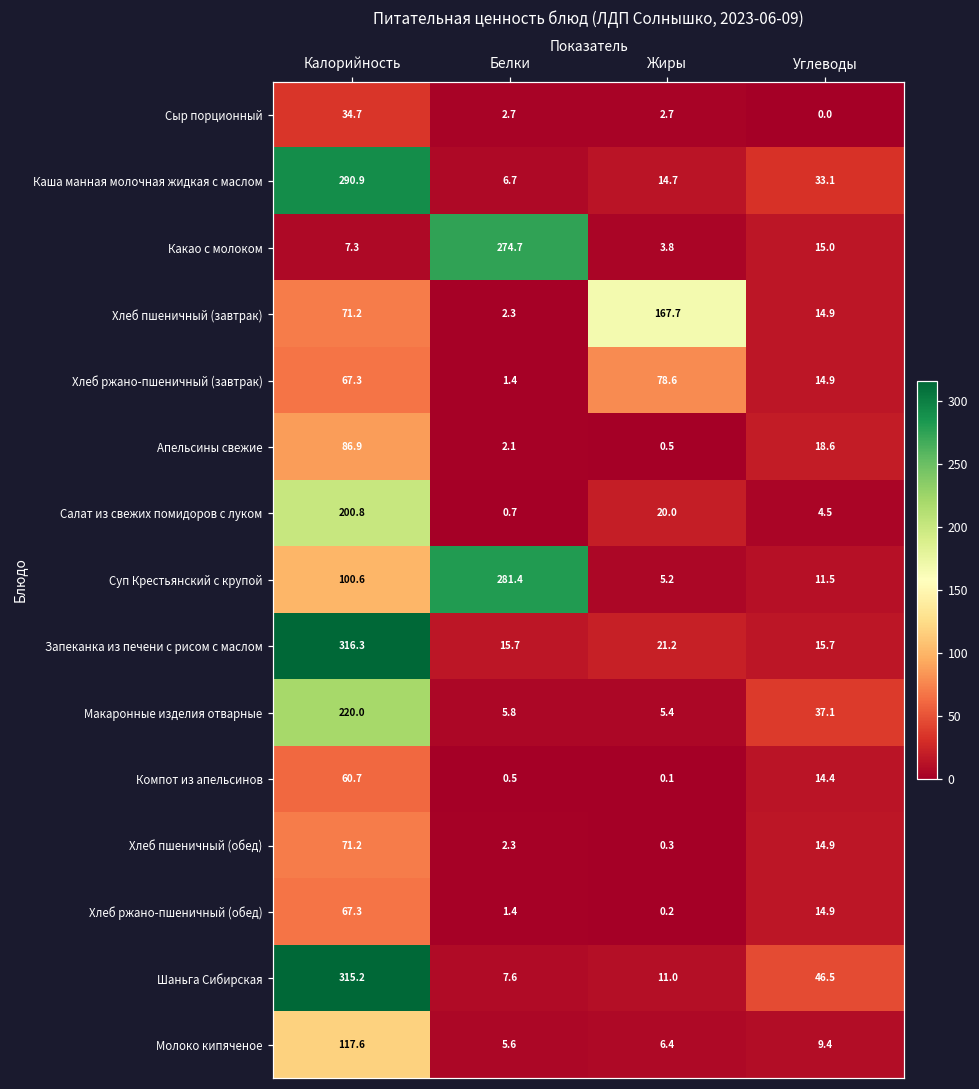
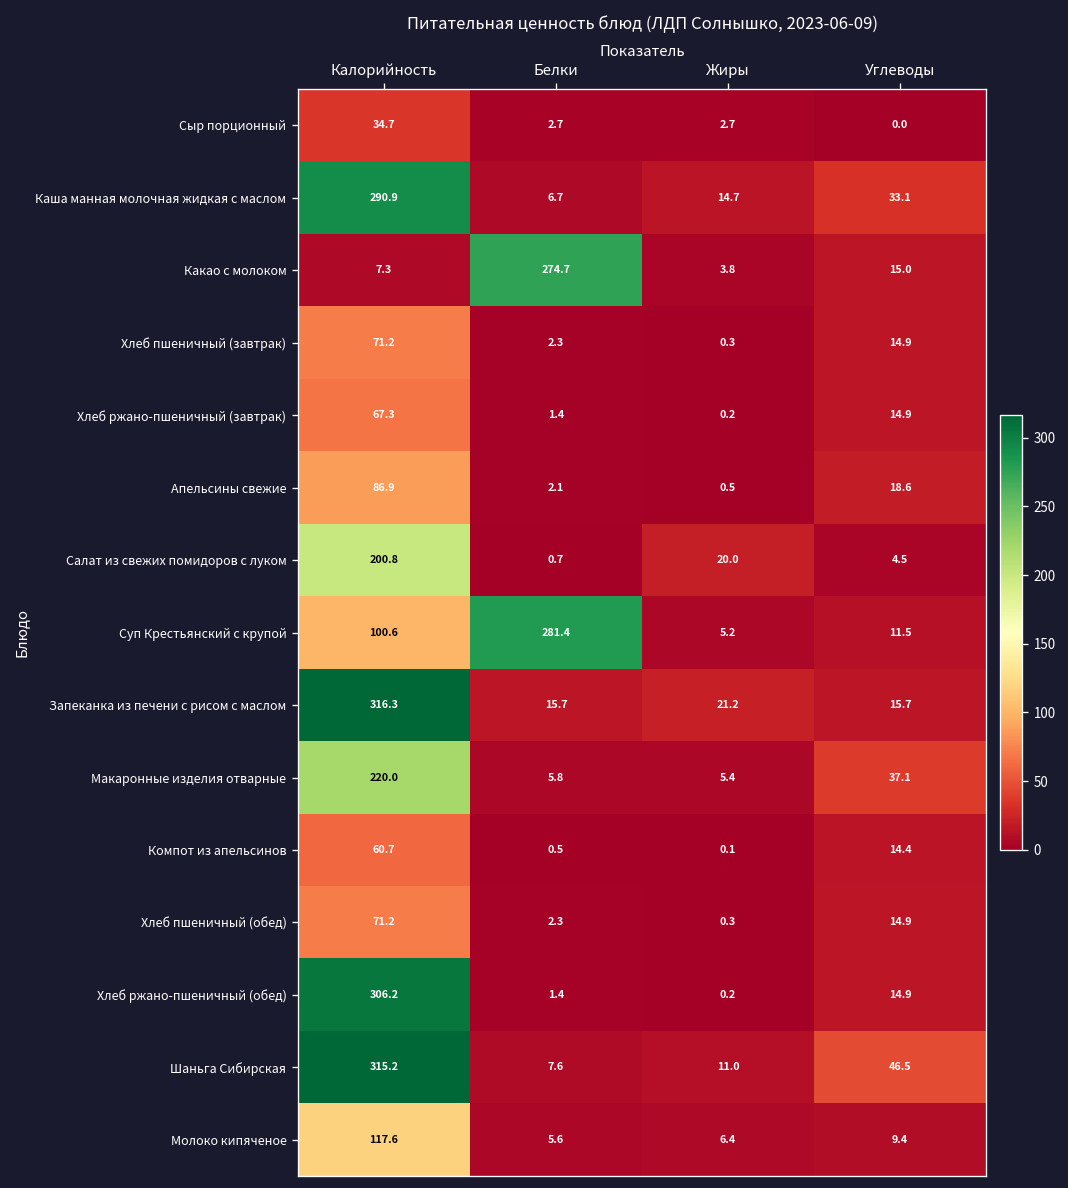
  {
    "Сыр порционный": {
      "Калорийность": 34.7,
      "Белки": 2.7,
      "Жиры": 2.7,
      "Углеводы": 0.0
    },
    "Каша манная молочная жидкая с маслом": {
      "Калорийность": 290.9,
      "Белки": 6.7,
      "Жиры": 14.7,
      "Углеводы": 33.1
    },
    "Какао с молоком": {
      "Калорийность": 7.3,
      "Белки": 274.7,
      "Жиры": 3.8,
      "Углеводы": 15.0
    },
    "Хлеб пшеничный (завтрак)": {
      "Калорийность": 71.2,
      "Белки": 2.3,
-     "Жиры": 167.7,
+     "Жиры": 0.3,
      "Углеводы": 14.9
    },
    "Хлеб ржано-пшеничный (завтрак)": {
      "Калорийность": 67.3,
      "Белки": 1.4,
-     "Жиры": 78.6,
+     "Жиры": 0.2,
      "Углеводы": 14.9
    },
    "Апельсины свежие": {
      "Калорийность": 86.9,
      "Белки": 2.1,
      "Жиры": 0.5,
      "Углеводы": 18.6
    },
    "Салат из свежих помидоров с луком": {
      "Калорийность": 200.8,
      "Белки": 0.7,
      "Жиры": 20.0,
      "Углеводы": 4.5
    },
    "Суп Крестьянский с крупой": {
      "Калорийность": 100.6,
      "Белки": 281.4,
      "Жиры": 5.2,
      "Углеводы": 11.5
    },
    "Запеканка из печени с рисом с маслом": {
      "Калорийность": 316.3,
      "Белки": 15.7,
      "Жиры": 21.2,
      "Углеводы": 15.7
    },
    "Макаронные изделия отварные": {
      "Калорийность": 220.0,
      "Белки": 5.8,
      "Жиры": 5.4,
      "Углеводы": 37.1
    },
    "Компот из апельсинов": {
      "Калорийность": 60.7,
      "Белки": 0.5,
      "Жиры": 0.1,
      "Углеводы": 14.4
    },
    "Хлеб пшеничный (обед)": {
      "Калорийность": 71.2,
      "Белки": 2.3,
      "Жиры": 0.3,
      "Углеводы": 14.9
    },
    "Хлеб ржано-пшеничный (обед)": {
-     "Калорийность": 67.3,
+     "Калорийность": 306.2,
      "Белки": 1.4,
      "Жиры": 0.2,
      "Углеводы": 14.9
    },
    "Шаньга Сибирская": {
      "Калорийность": 315.2,
      "Белки": 7.6,
      "Жиры": 11.0,
      "Углеводы": 46.5
    },
    "Молоко кипяченое": {
      "Калорийность": 117.6,
      "Белки": 5.6,
      "Жиры": 6.4,
      "Углеводы": 9.4
    }
  }
